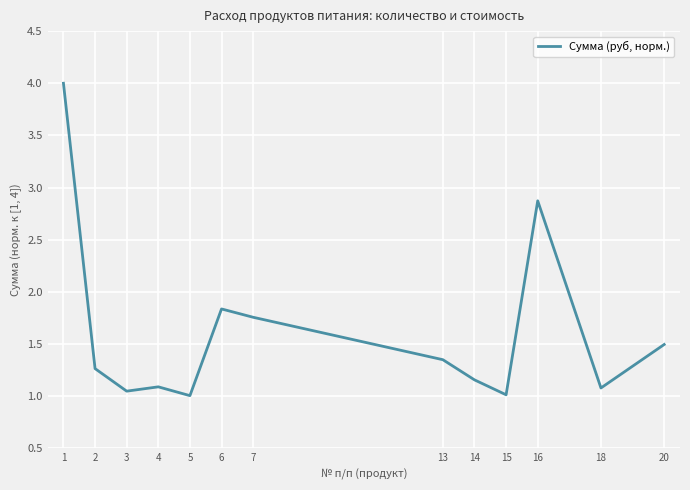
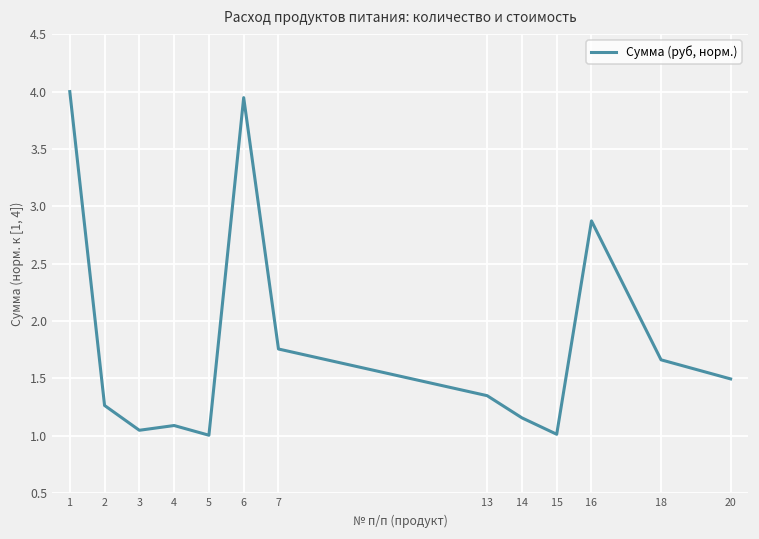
  {
    "1": 4.00,
    "2": 1.26,
    "3": 1.05,
    "4": 1.09,
    "5": 1.00,
-   "6": 1.84,
+   "6": 3.95,
    "7": 1.76,
    "13": 1.35,
    "14": 1.16,
    "15": 1.01,
    "16": 2.87,
-   "18": 1.08,
+   "18": 1.66,
    "20": 1.50
  }
